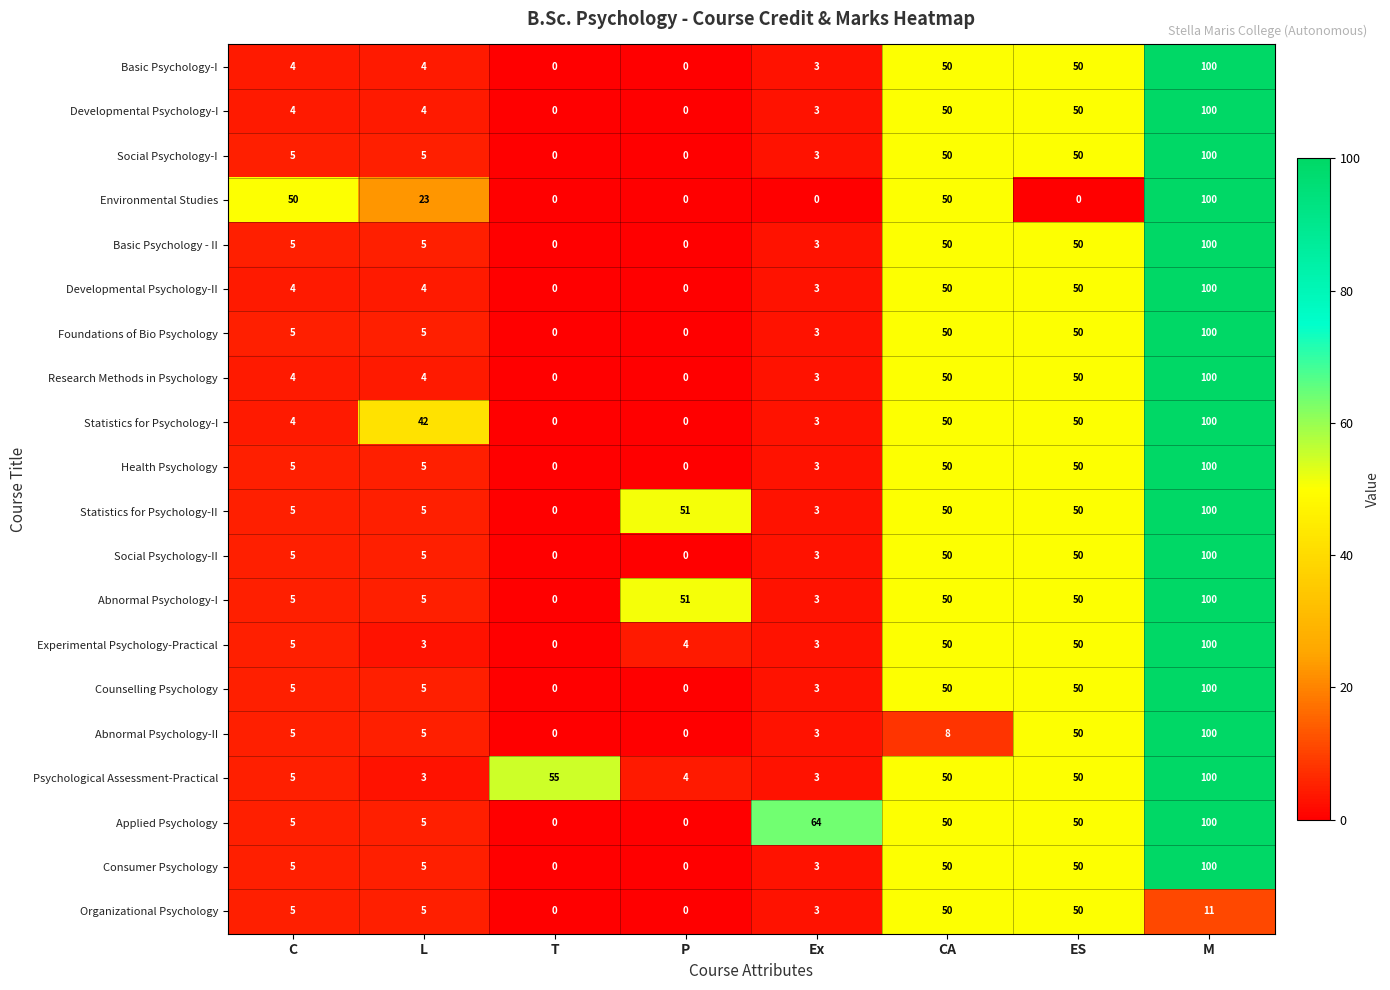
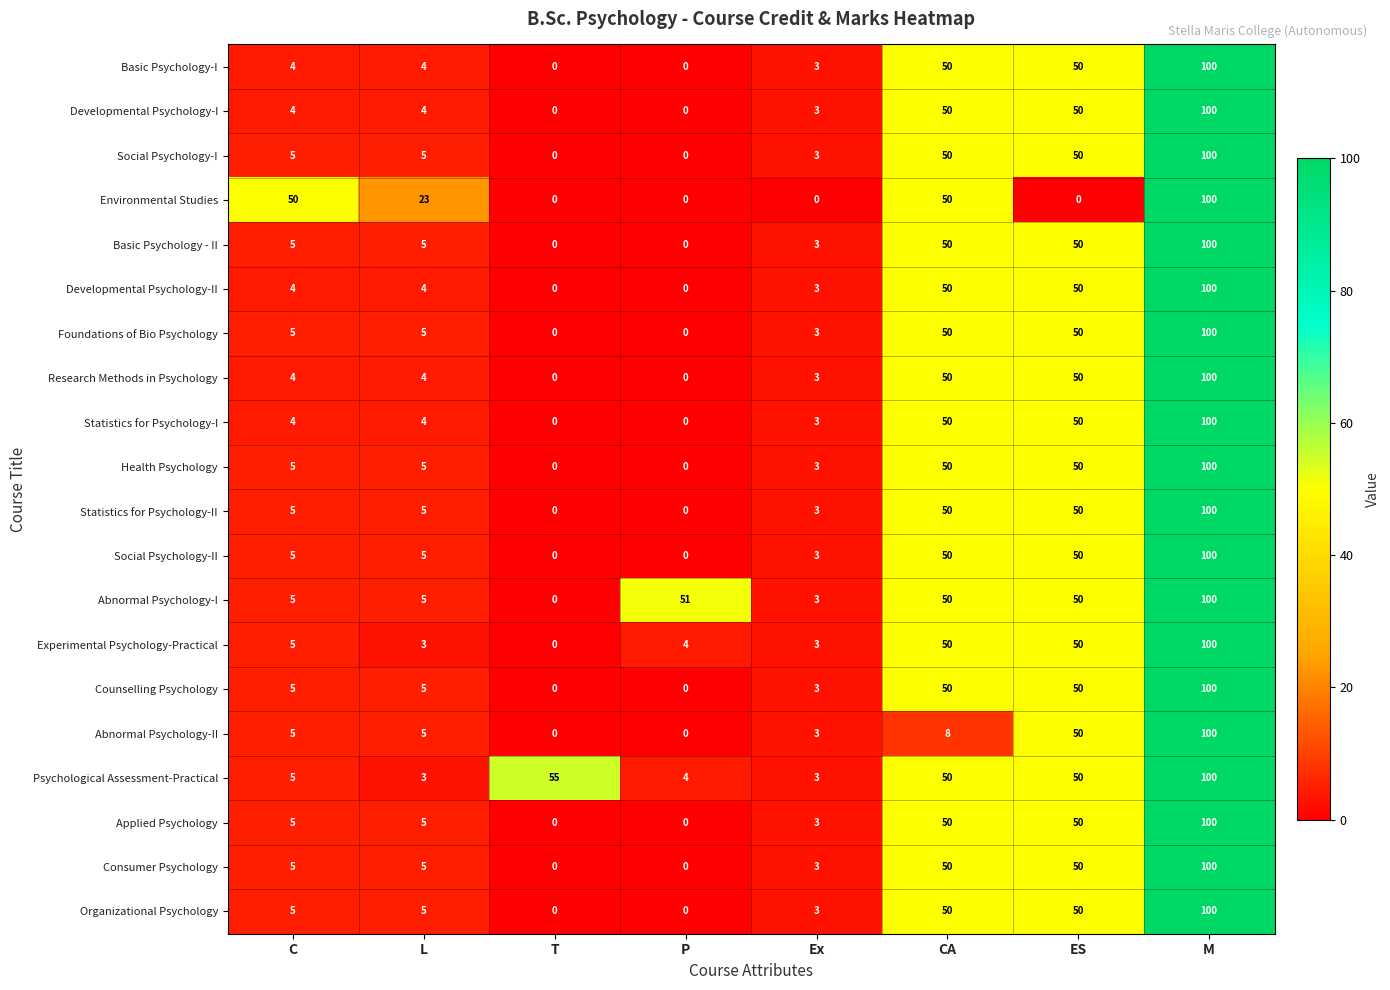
  {
    "Basic Psychology-I": {
      "C": 4,
      "L": 4,
      "T": 0,
      "P": 0,
      "Ex": 3,
      "CA": 50,
      "ES": 50,
      "M": 100
    },
    "Developmental Psychology-I": {
      "C": 4,
      "L": 4,
      "T": 0,
      "P": 0,
      "Ex": 3,
      "CA": 50,
      "ES": 50,
      "M": 100
    },
    "Social Psychology-I": {
      "C": 5,
      "L": 5,
      "T": 0,
      "P": 0,
      "Ex": 3,
      "CA": 50,
      "ES": 50,
      "M": 100
    },
    "Environmental Studies": {
      "C": 50,
      "L": 23,
      "T": 0,
      "P": 0,
      "Ex": 0,
      "CA": 50,
      "ES": 0,
      "M": 100
    },
    "Basic Psychology - II": {
      "C": 5,
      "L": 5,
      "T": 0,
      "P": 0,
      "Ex": 3,
      "CA": 50,
      "ES": 50,
      "M": 100
    },
    "Developmental Psychology-II": {
      "C": 4,
      "L": 4,
      "T": 0,
      "P": 0,
      "Ex": 3,
      "CA": 50,
      "ES": 50,
      "M": 100
    },
    "Foundations of Bio Psychology": {
      "C": 5,
      "L": 5,
      "T": 0,
      "P": 0,
      "Ex": 3,
      "CA": 50,
      "ES": 50,
      "M": 100
    },
    "Research Methods in Psychology": {
      "C": 4,
      "L": 4,
      "T": 0,
      "P": 0,
      "Ex": 3,
      "CA": 50,
      "ES": 50,
      "M": 100
    },
    "Statistics for Psychology-I": {
      "C": 4,
-     "L": 42,
+     "L": 4,
      "T": 0,
      "P": 0,
      "Ex": 3,
      "CA": 50,
      "ES": 50,
      "M": 100
    },
    "Health Psychology": {
      "C": 5,
      "L": 5,
      "T": 0,
      "P": 0,
      "Ex": 3,
      "CA": 50,
      "ES": 50,
      "M": 100
    },
    "Statistics for Psychology-II": {
      "C": 5,
      "L": 5,
      "T": 0,
-     "P": 51,
+     "P": 0,
      "Ex": 3,
      "CA": 50,
      "ES": 50,
      "M": 100
    },
    "Social Psychology-II": {
      "C": 5,
      "L": 5,
      "T": 0,
      "P": 0,
      "Ex": 3,
      "CA": 50,
      "ES": 50,
      "M": 100
    },
    "Abnormal Psychology-I": {
      "C": 5,
      "L": 5,
      "T": 0,
      "P": 51,
      "Ex": 3,
      "CA": 50,
      "ES": 50,
      "M": 100
    },
    "Experimental Psychology-Practical": {
      "C": 5,
      "L": 3,
      "T": 0,
      "P": 4,
      "Ex": 3,
      "CA": 50,
      "ES": 50,
      "M": 100
    },
    "Counselling Psychology": {
      "C": 5,
      "L": 5,
      "T": 0,
      "P": 0,
      "Ex": 3,
      "CA": 50,
      "ES": 50,
      "M": 100
    },
    "Abnormal Psychology-II": {
      "C": 5,
      "L": 5,
      "T": 0,
      "P": 0,
      "Ex": 3,
      "CA": 8,
      "ES": 50,
      "M": 100
    },
    "Psychological Assessment-Practical": {
      "C": 5,
      "L": 3,
      "T": 55,
      "P": 4,
      "Ex": 3,
      "CA": 50,
      "ES": 50,
      "M": 100
    },
    "Applied Psychology": {
      "C": 5,
      "L": 5,
      "T": 0,
      "P": 0,
-     "Ex": 64,
+     "Ex": 3,
      "CA": 50,
      "ES": 50,
      "M": 100
    },
    "Consumer Psychology": {
      "C": 5,
      "L": 5,
      "T": 0,
      "P": 0,
      "Ex": 3,
      "CA": 50,
      "ES": 50,
      "M": 100
    },
    "Organizational Psychology": {
      "C": 5,
      "L": 5,
      "T": 0,
      "P": 0,
      "Ex": 3,
      "CA": 50,
      "ES": 50,
-     "M": 11
+     "M": 100
    }
  }
